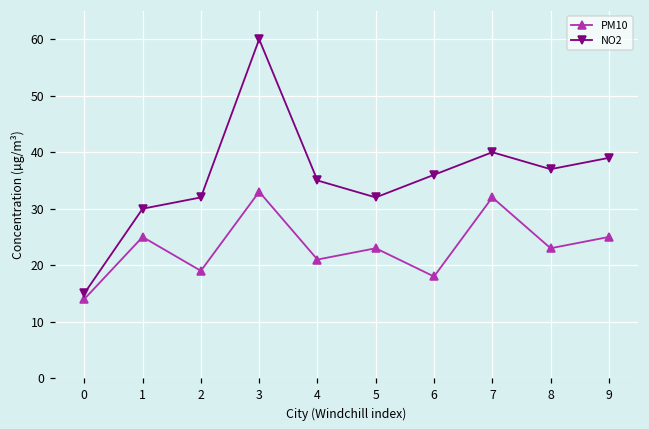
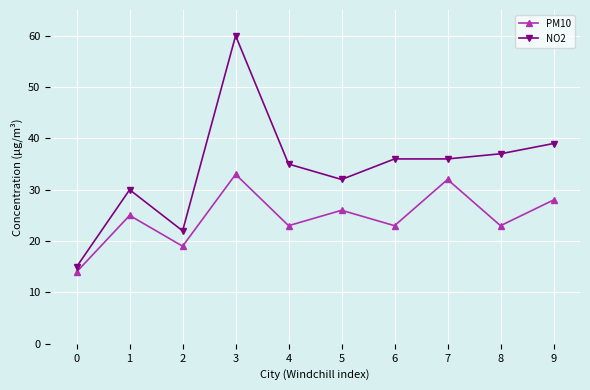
  {
    "PM10": {
      "0": 14,
      "1": 25,
      "2": 19,
      "3": 33,
-     "4": 21,
-     "5": 23,
-     "6": 18,
+     "4": 23,
+     "5": 26,
+     "6": 23,
      "7": 32,
      "8": 23,
-     "9": 25
+     "9": 28
    },
    "NO2": {
      "0": 15,
      "1": 30,
-     "2": 32,
+     "2": 22,
      "3": 60,
      "4": 35,
      "5": 32,
      "6": 36,
-     "7": 40,
+     "7": 36,
      "8": 37,
      "9": 39
    }
  }
